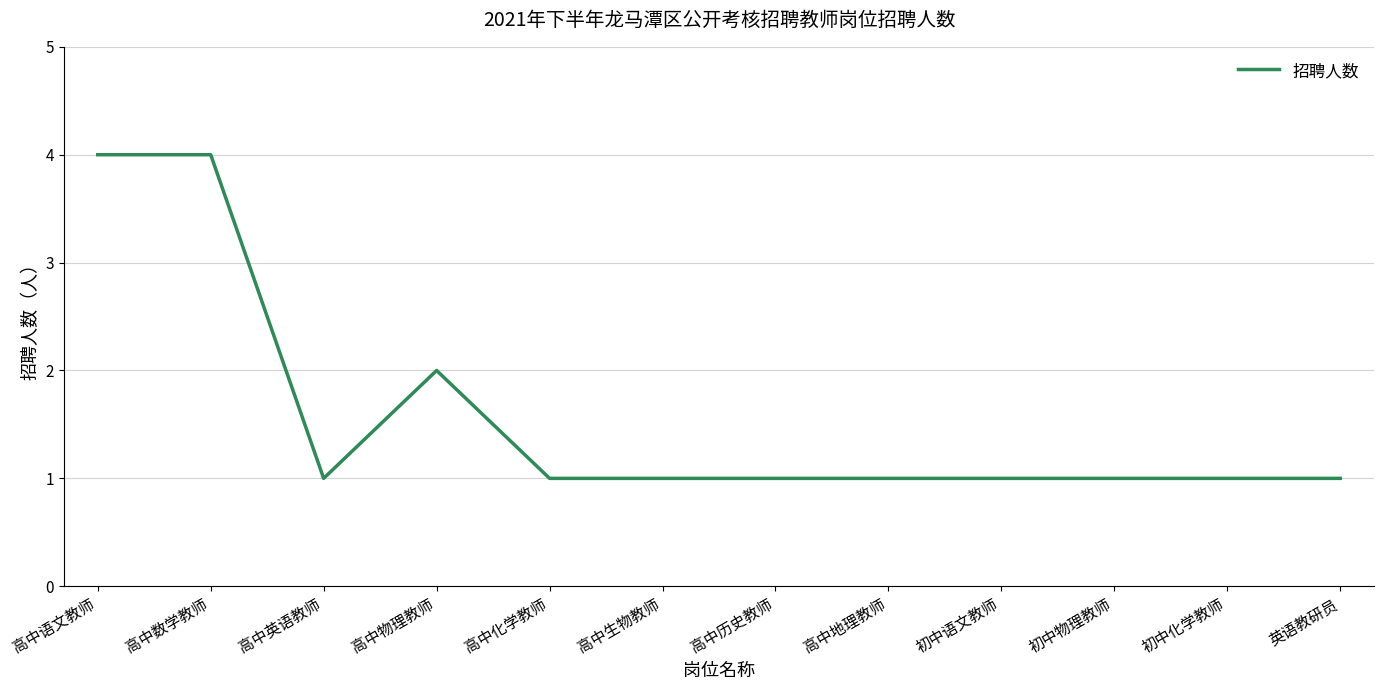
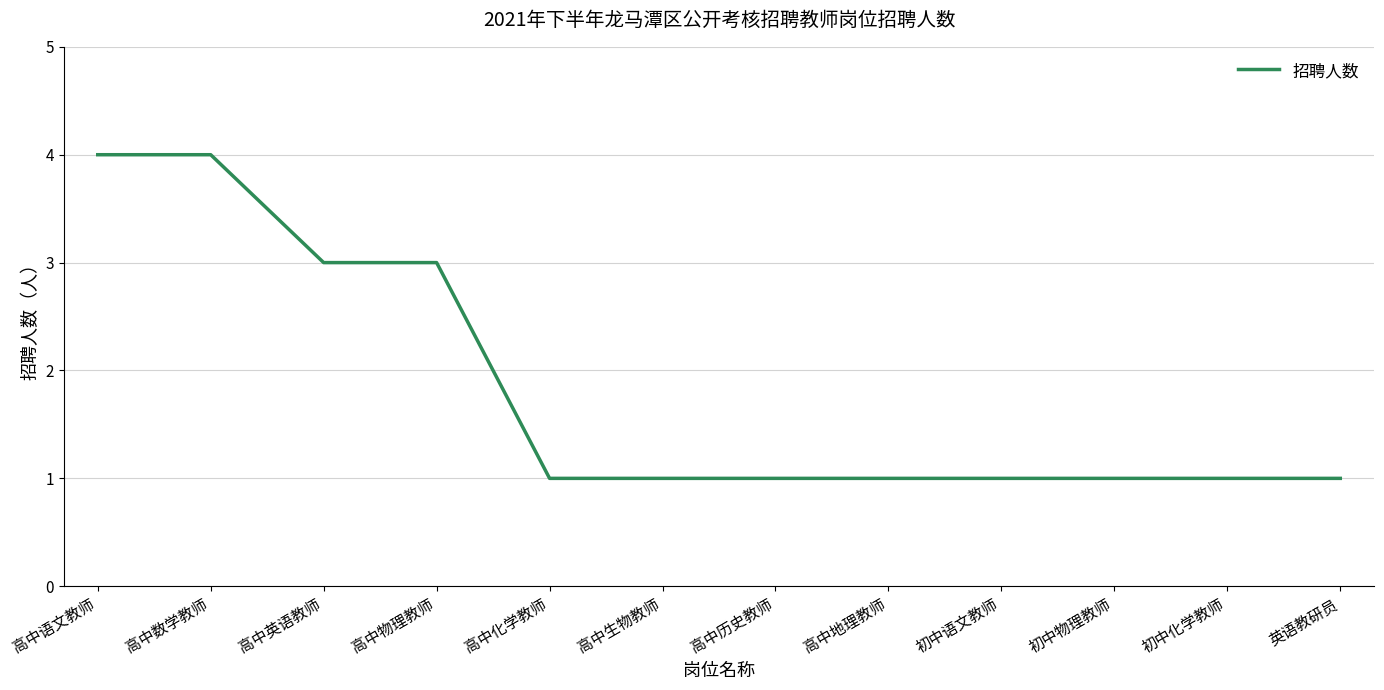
  {
    "高中语文教师": 4,
    "高中数学教师": 4,
-   "高中英语教师": 1,
-   "高中物理教师": 2,
+   "高中英语教师": 3,
+   "高中物理教师": 3,
    "高中化学教师": 1,
    "高中生物教师": 1,
    "高中历史教师": 1,
    "高中地理教师": 1,
    "初中语文教师": 1,
    "初中物理教师": 1,
    "初中化学教师": 1,
    "英语教研员": 1
  }
